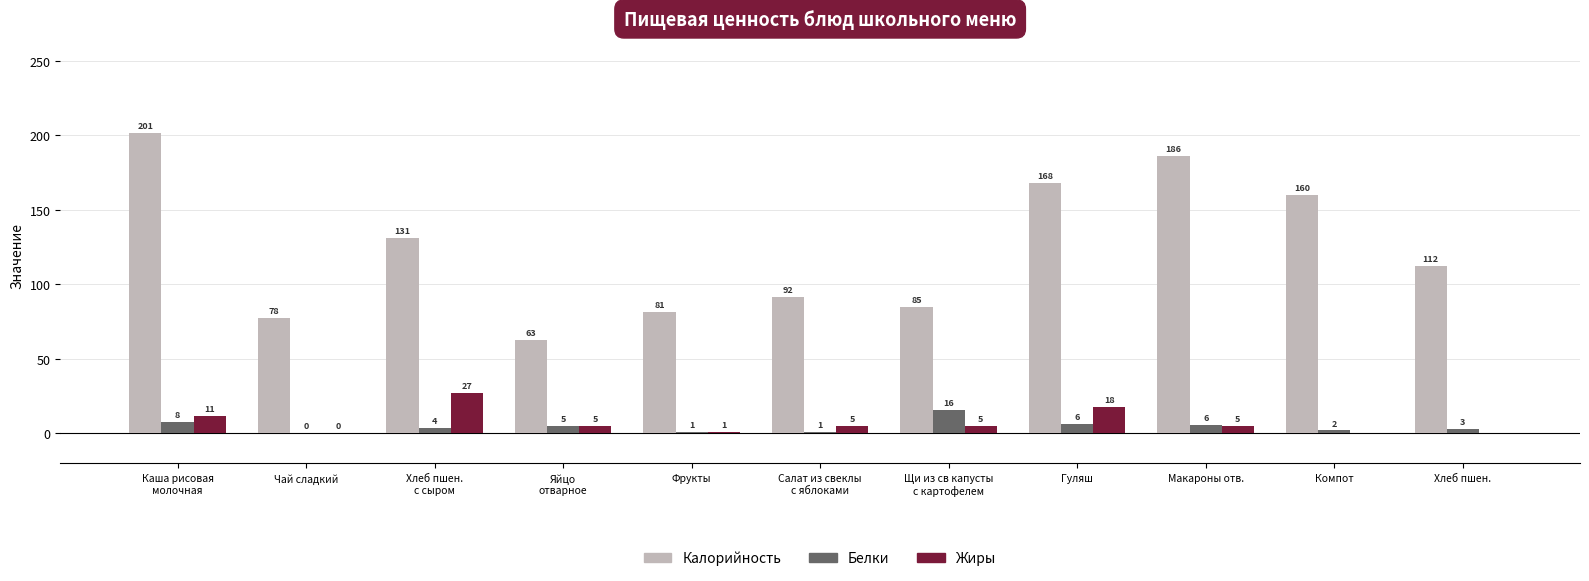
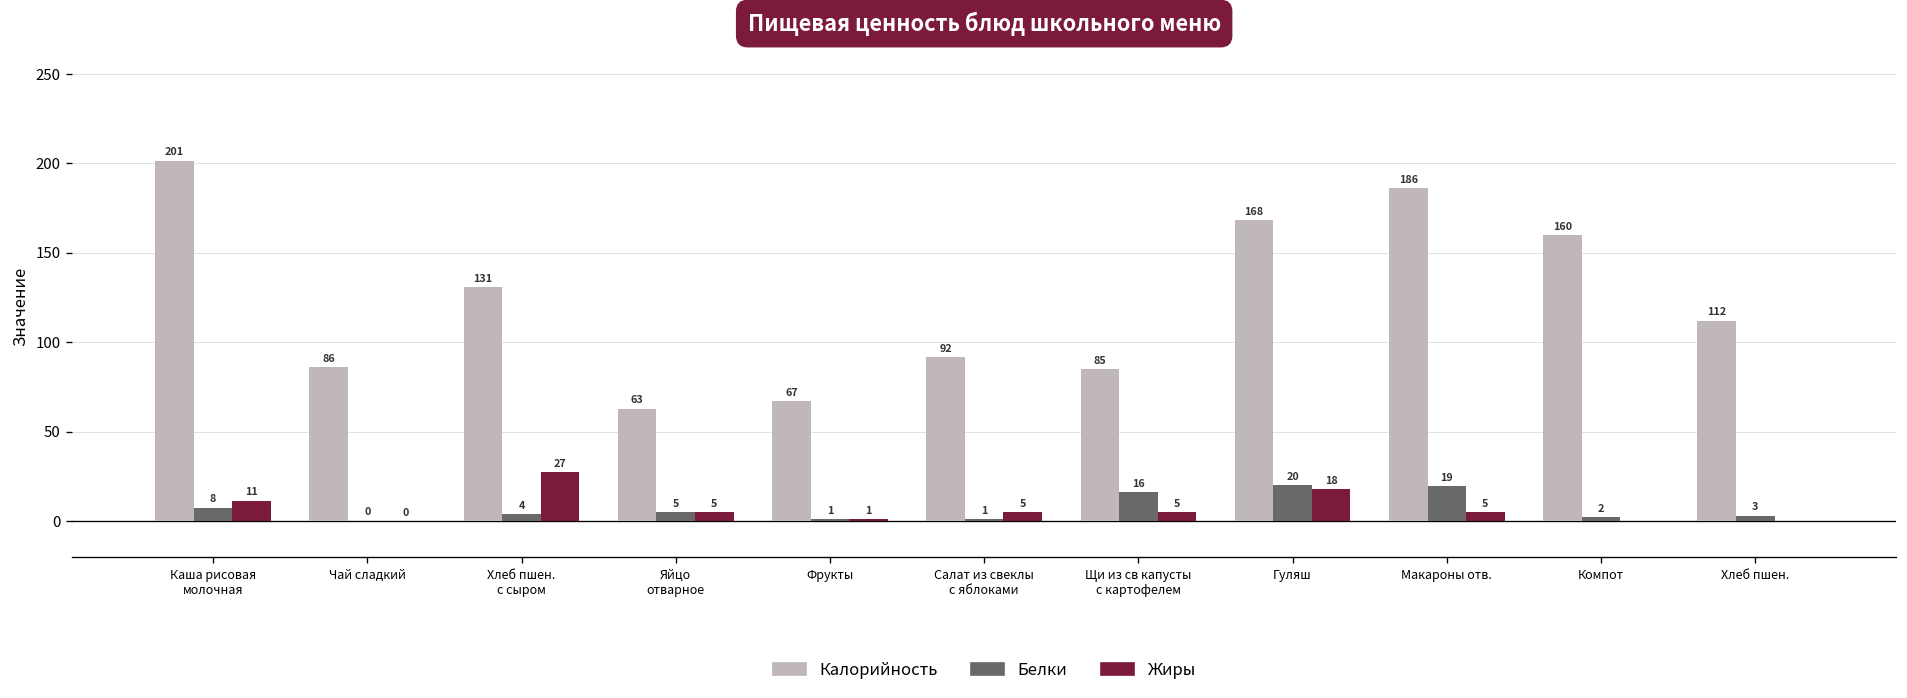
  {
    "Калорийность": {
      "Каша рисовая молочная": 201,
-     "Чай сладкий": 78,
+     "Чай сладкий": 86,
      "Хлеб пшен. с сыром": 131,
      "Яйцо отварное": 63,
-     "Фрукты": 81,
+     "Фрукты": 67,
      "Салат из свеклы с яблоками": 92,
      "Щи из св капусты с картофелем": 85,
      "Гуляш": 168,
      "Макароны отв.": 186,
      "Компот": 160,
      "Хлеб пшен.": 112
    },
    "Белки": {
      "Каша рисовая молочная": 8,
      "Чай сладкий": 0,
      "Хлеб пшен. с сыром": 4,
      "Яйцо отварное": 5,
      "Фрукты": 1,
      "Салат из свеклы с яблоками": 1,
      "Щи из св капусты с картофелем": 16,
-     "Гуляш": 6,
-     "Макароны отв.": 6,
+     "Гуляш": 20,
+     "Макароны отв.": 19,
      "Компот": 2,
      "Хлеб пшен.": 3
    },
    "Жиры": {
      "Каша рисовая молочная": 11,
      "Чай сладкий": 0,
      "Хлеб пшен. с сыром": 27,
      "Яйцо отварное": 5,
      "Фрукты": 1,
      "Салат из свеклы с яблоками": 5,
      "Щи из св капусты с картофелем": 5,
      "Гуляш": 18,
      "Макароны отв.": 5
    }
  }
